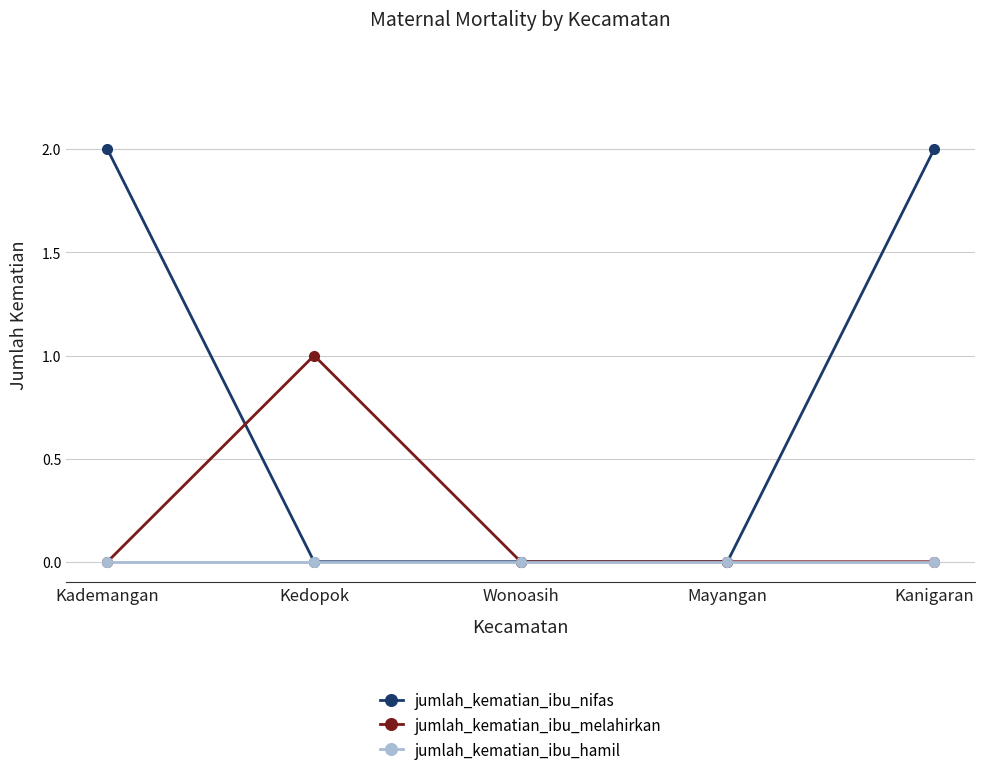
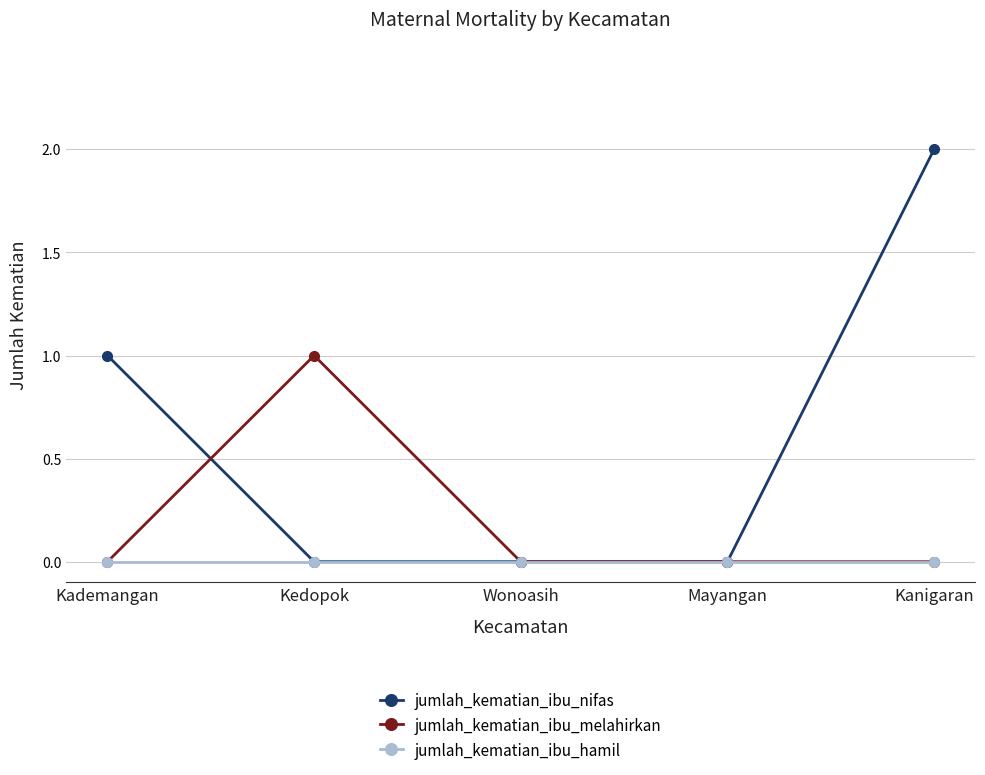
  {
    "jumlah_kematian_ibu_nifas": {
-     "Kademangan": 2,
+     "Kademangan": 1,
      "Kanigaran": 2
    },
    "jumlah_kematian_ibu_melahirkan": {
      "Kedopok": 1
    }
  }
